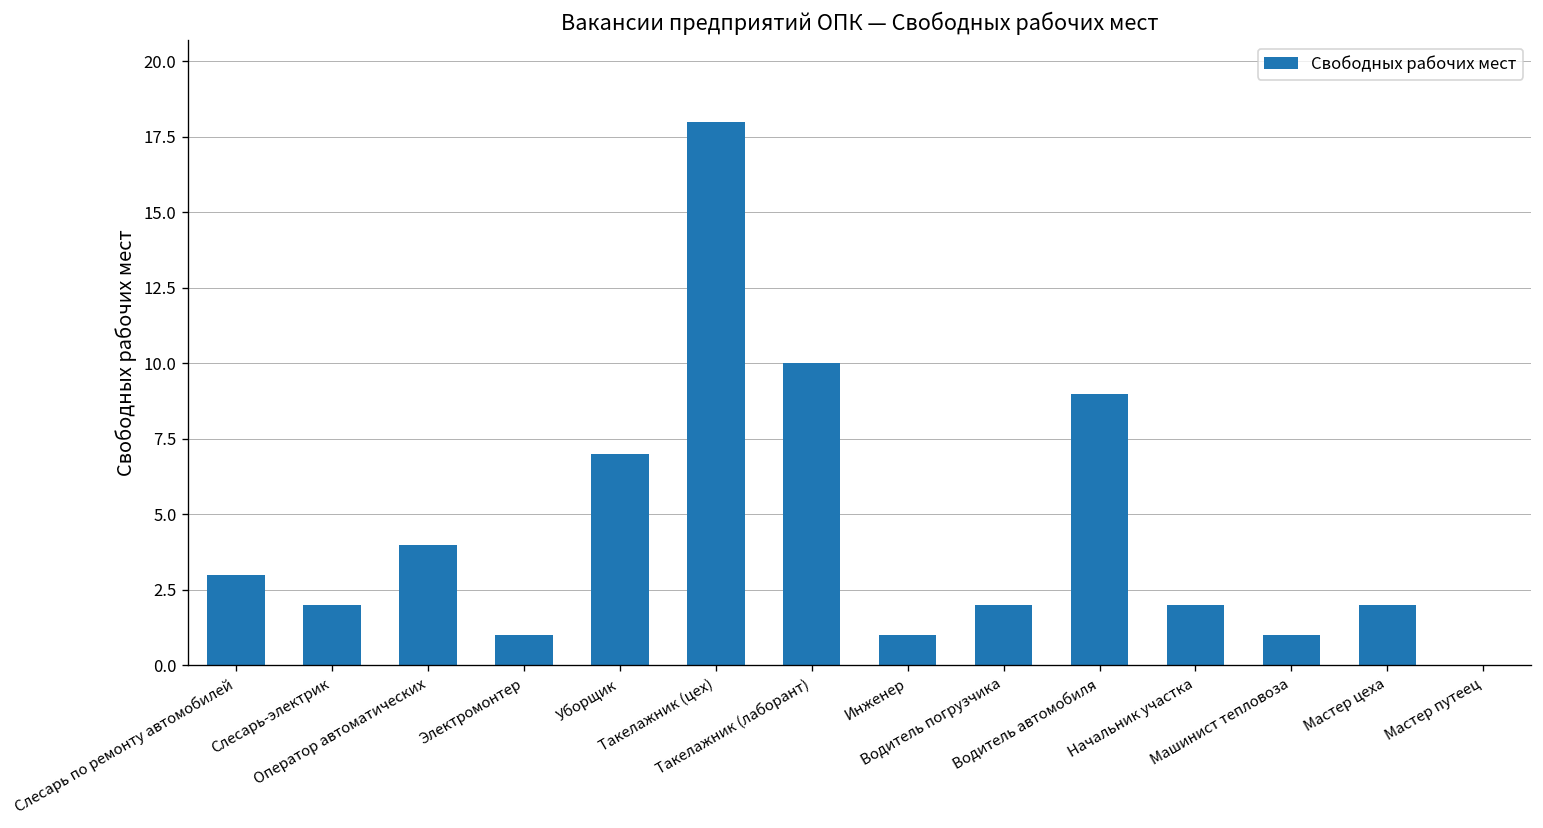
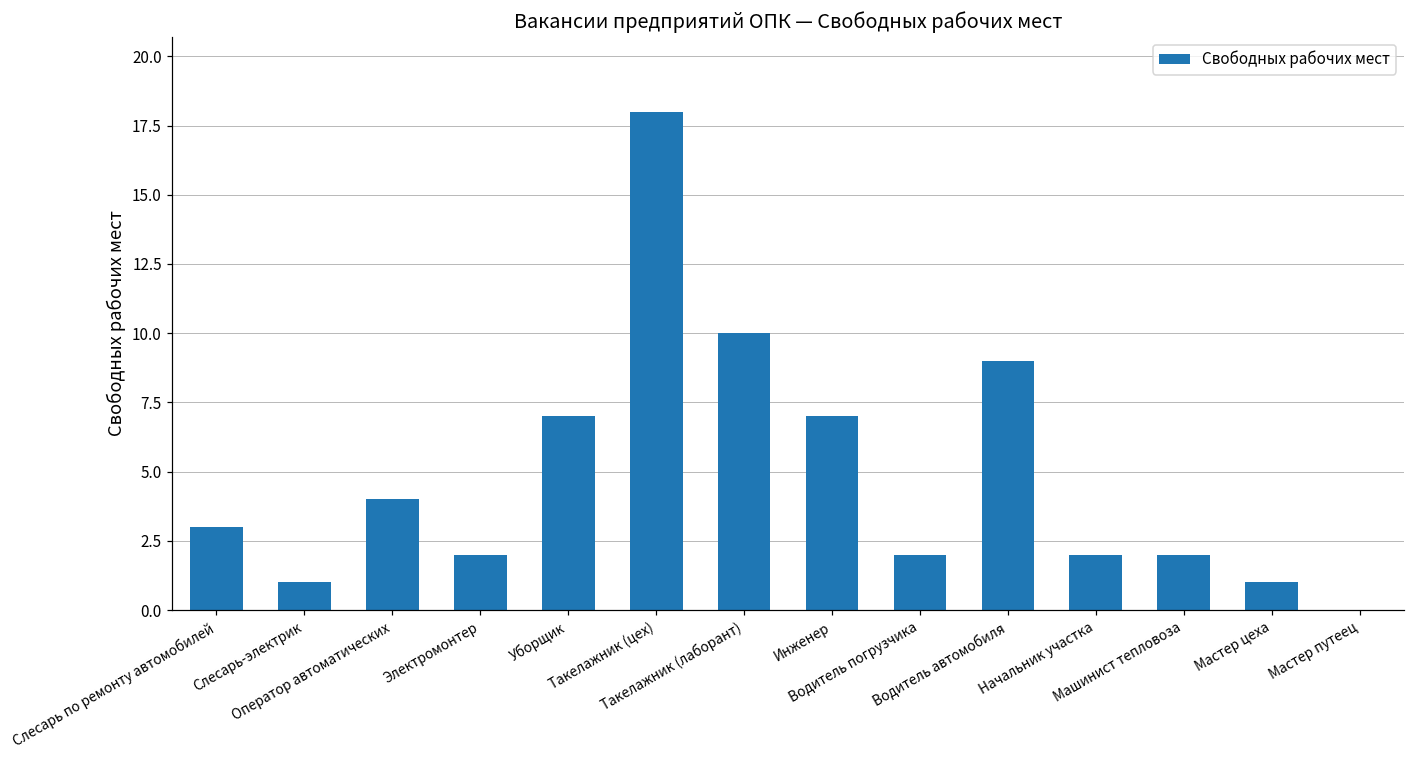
  {
    "Слесарь по ремонту автомобилей": 3,
-   "Слесарь-электрик": 2,
+   "Слесарь-электрик": 1,
    "Оператор автоматических": 4,
-   "Электромонтер": 1,
+   "Электромонтер": 2,
    "Уборщик": 7,
    "Такелажник (цех)": 18,
    "Такелажник (лаборант)": 10,
-   "Инженер": 1,
+   "Инженер": 7,
    "Водитель погрузчика": 2,
    "Водитель автомобиля": 9,
    "Начальник участка": 2,
-   "Машинист тепловоза": 1,
-   "Мастер цеха": 2,
+   "Машинист тепловоза": 2,
+   "Мастер цеха": 1,
    "Мастер путеец": 0
  }
